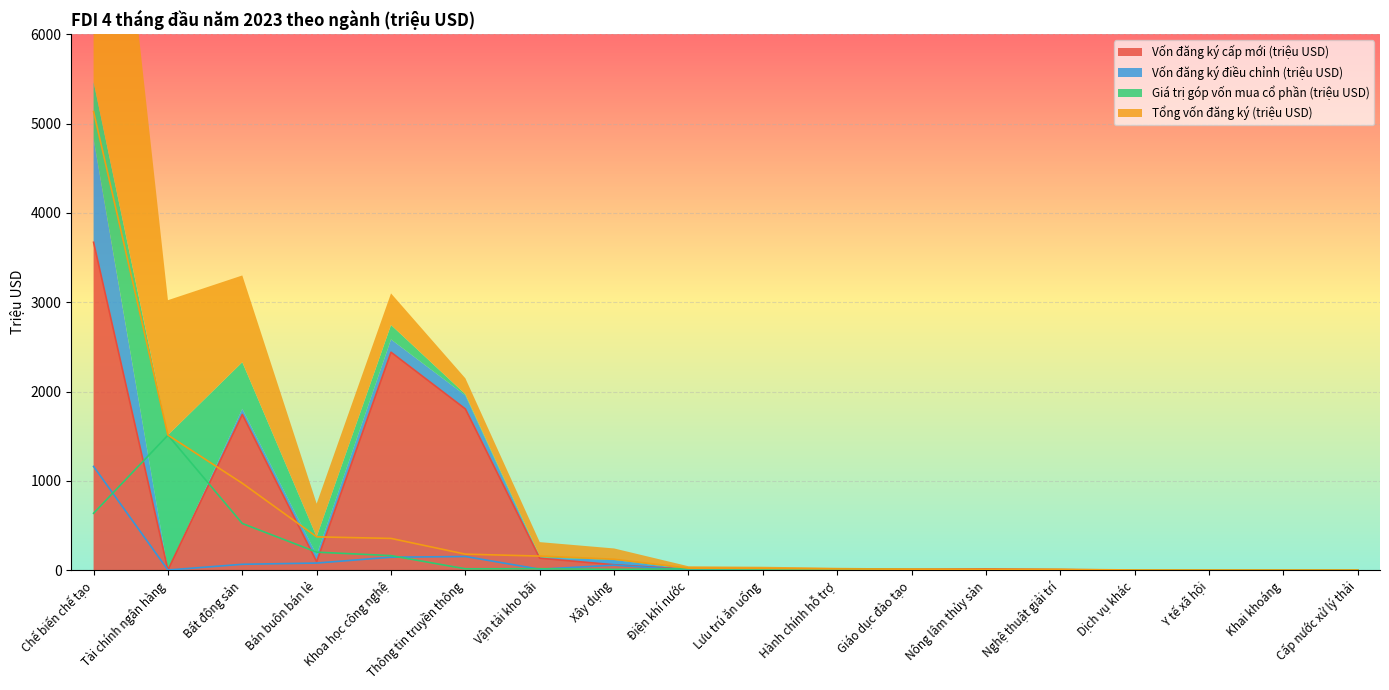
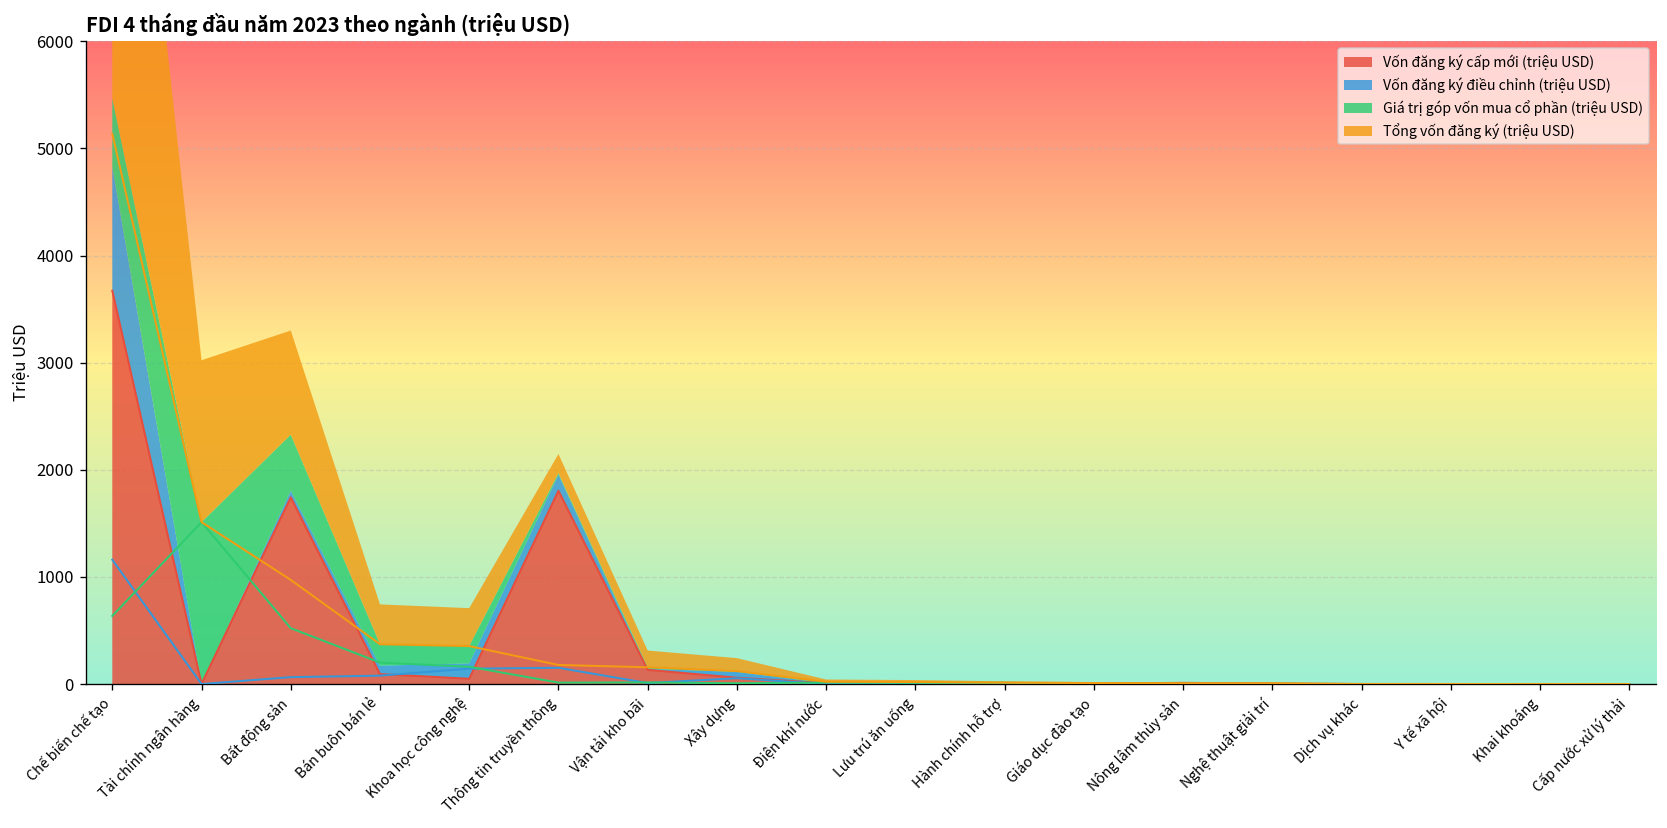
  {
    "Vốn đăng ký cấp mới (triệu USD)": {
      "Chế biến chế tạo": 3700,
      "Bất động sản": 1700,
-     "Khoa học công nghệ": 2400,
+     "Khoa học công nghệ": 0,
      "Thông tin truyền thông": 1800
    }
  }
